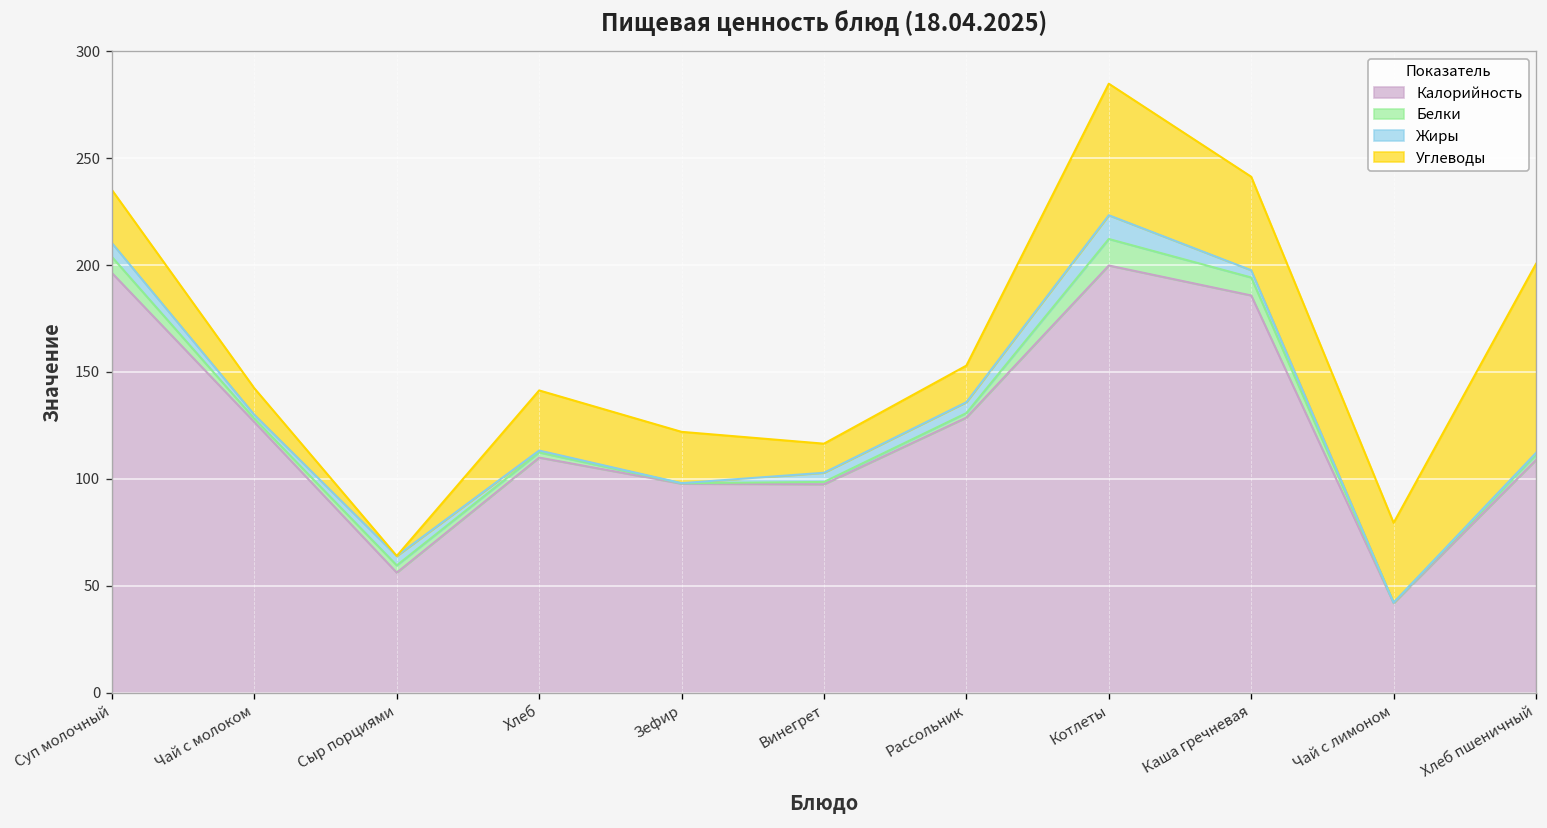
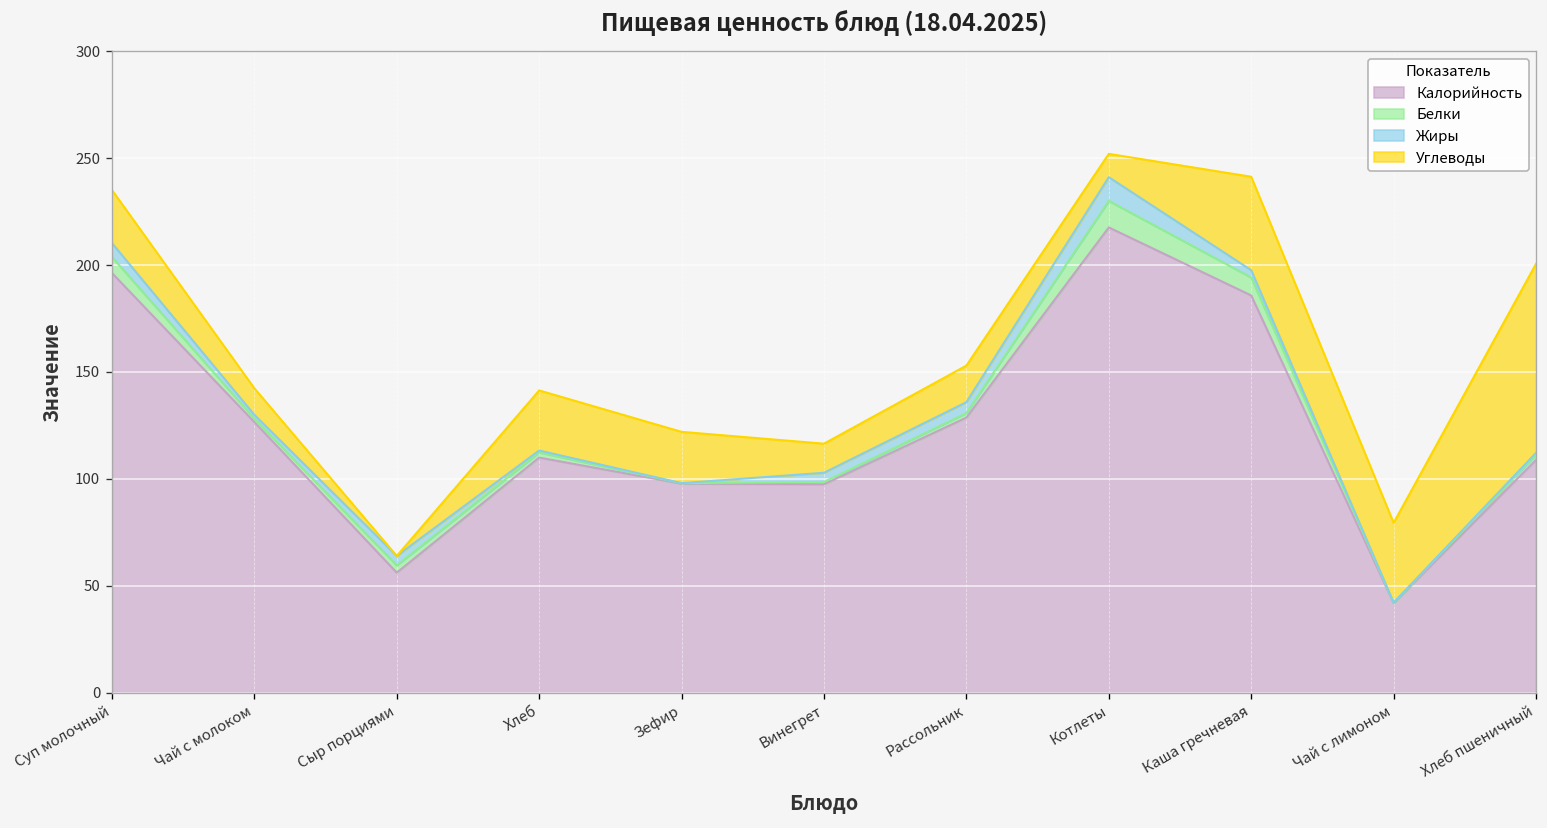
  {
    "Калорийность": {
      "Суп молочный": 196,
      "Чай с молоком": 127,
      "Сыр порциями": 56,
      "Хлеб": 110,
      "Рассольник": 129,
-     "Котлеты": 200,
+     "Котлеты": 218,
      "Каша гречневая": 186,
      "Хлеб пшеничный": 109
    },
    "Белки": {
      "Суп молочный": 8,
      "Чай с молоком": 2,
      "Сыр порциями": 3,
      "Рассольник": 2,
      "Котлеты": 12,
      "Каша гречневая": 8
    },
    "Жиры": {
      "Суп молочный": 7,
      "Чай с молоком": 2,
      "Винегрет": 4,
      "Рассольник": 5,
      "Котлеты": 11,
      "Каша гречневая": 3
    },
    "Углеводы": {
      "Суп молочный": 25,
      "Чай с молоком": 12,
      "Хлеб": 28,
      "Зефир": 24,
      "Винегрет": 14,
      "Рассольник": 17,
-     "Котлеты": 62,
+     "Котлеты": 11,
      "Каша гречневая": 44,
      "Чай с лимоном": 37,
      "Хлеб пшеничный": 88
    }
  }
